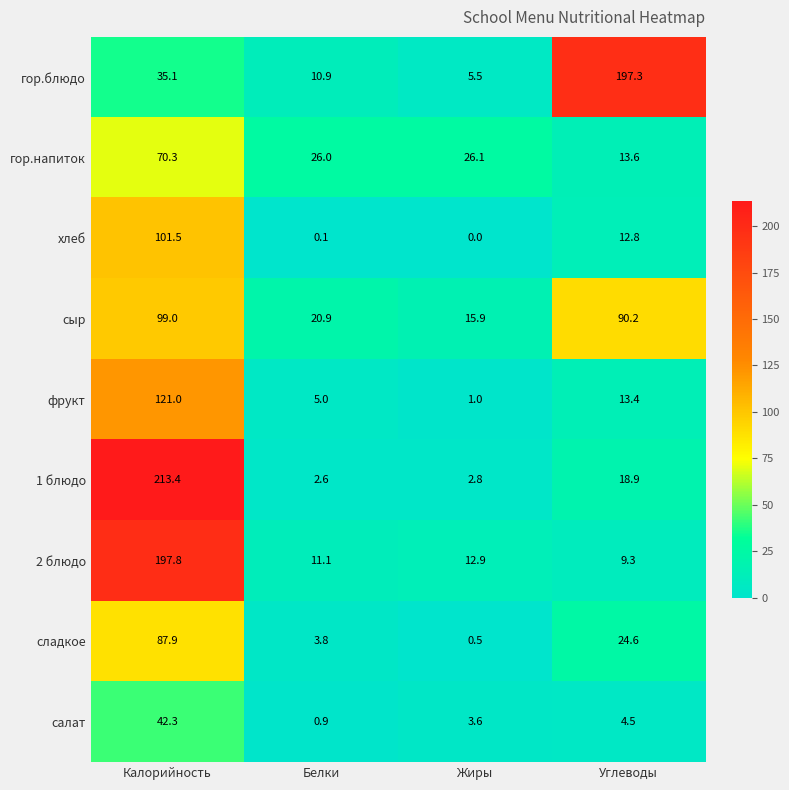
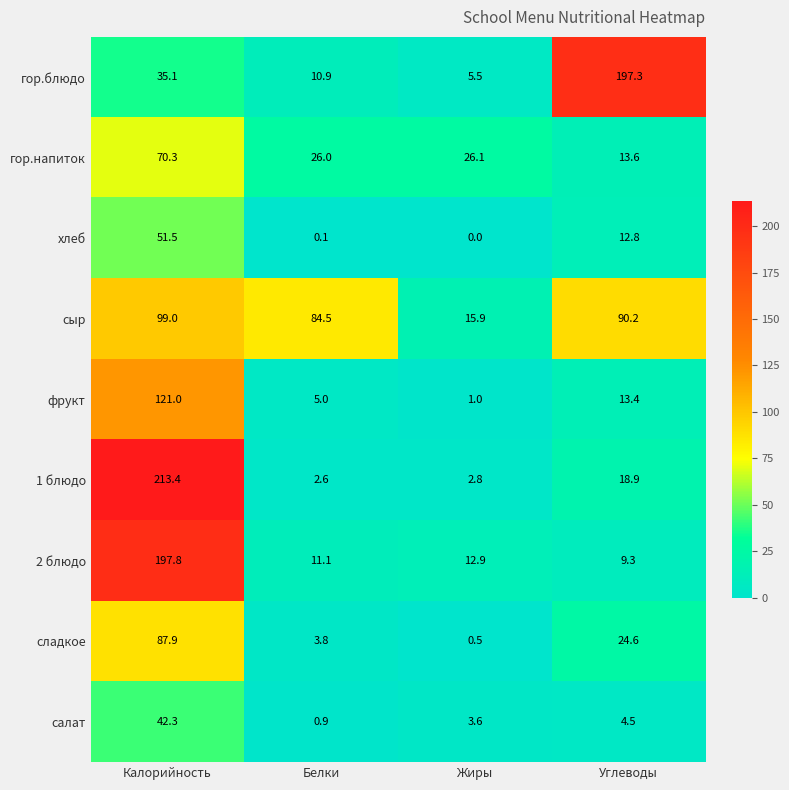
  {
    "гор.блюдо": {
      "Калорийность": 35.1,
      "Белки": 10.9,
      "Жиры": 5.5,
      "Углеводы": 197.3
    },
    "гор.напиток": {
      "Калорийность": 70.3,
      "Белки": 26.0,
      "Жиры": 26.1,
      "Углеводы": 13.6
    },
    "хлеб": {
-     "Калорийность": 101.5,
+     "Калорийность": 51.5,
      "Белки": 0.1,
      "Жиры": 0.0,
      "Углеводы": 12.8
    },
    "сыр": {
      "Калорийность": 99.0,
-     "Белки": 20.9,
+     "Белки": 84.5,
      "Жиры": 15.9,
      "Углеводы": 90.2
    },
    "фрукт": {
      "Калорийность": 121.0,
      "Белки": 5.0,
      "Жиры": 1.0,
      "Углеводы": 13.4
    },
    "1 блюдо": {
      "Калорийность": 213.4,
      "Белки": 2.6,
      "Жиры": 2.8,
      "Углеводы": 18.9
    },
    "2 блюдо": {
      "Калорийность": 197.8,
      "Белки": 11.1,
      "Жиры": 12.9,
      "Углеводы": 9.3
    },
    "сладкое": {
      "Калорийность": 87.9,
      "Белки": 3.8,
      "Жиры": 0.5,
      "Углеводы": 24.6
    },
    "салат": {
      "Калорийность": 42.3,
      "Белки": 0.9,
      "Жиры": 3.6,
      "Углеводы": 4.5
    }
  }
